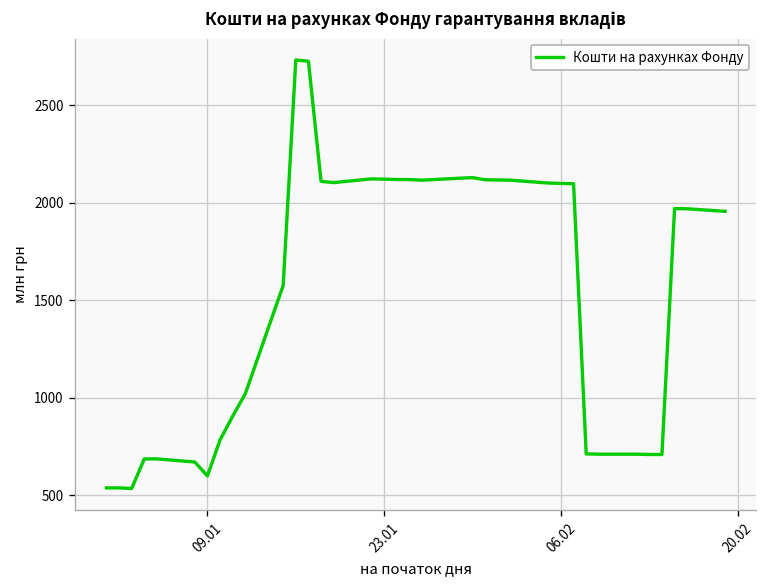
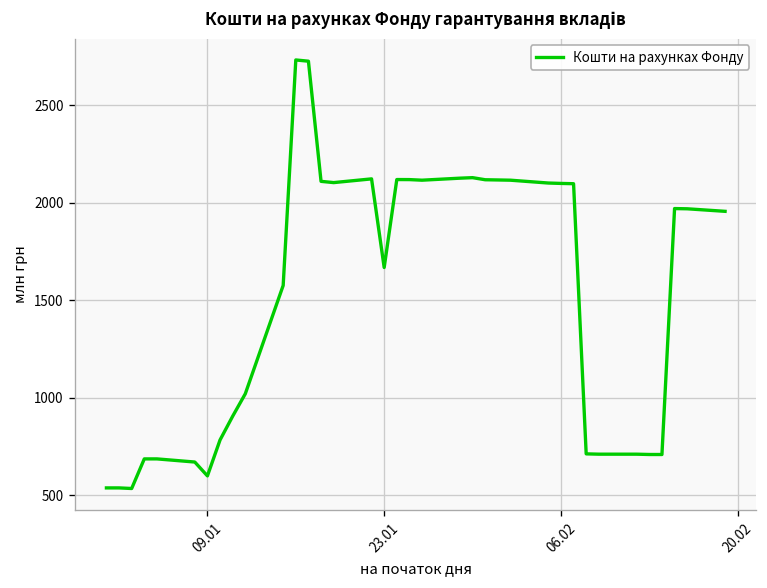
  {
    "09.01": 600,
-   "23.01": 2120,
+   "23.01": 1670,
    "06.02": 2100
  }
